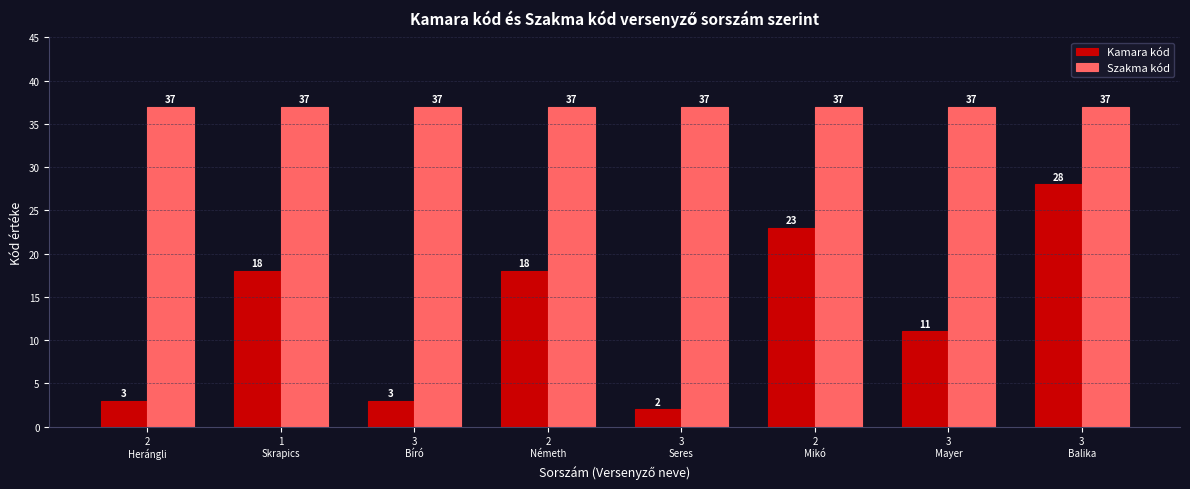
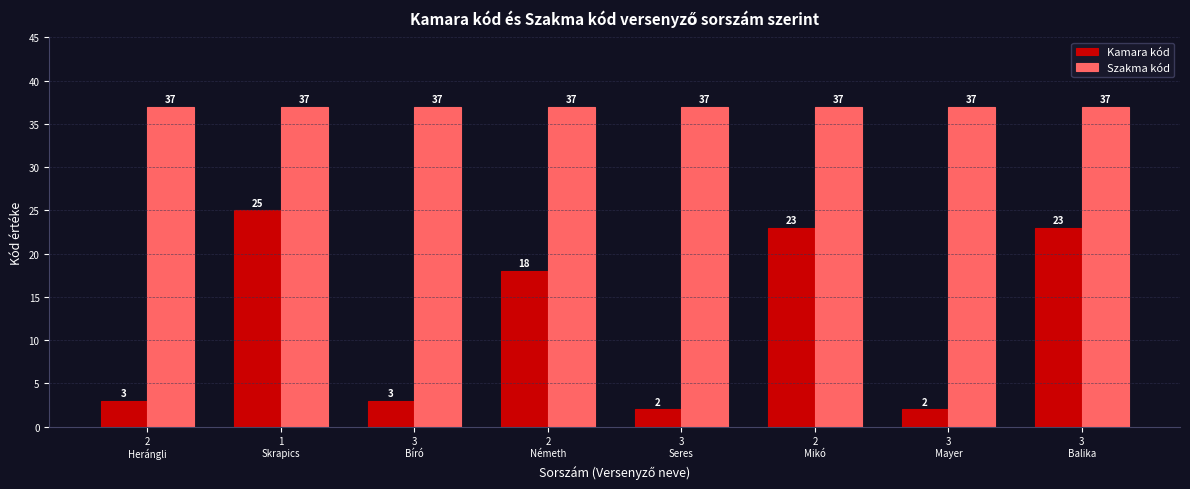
  {
    "Kamara kód": {
      "2 Herángli": 3,
-     "1 Skrapics": 18,
+     "1 Skrapics": 25,
      "3 Bíró": 3,
      "2 Németh": 18,
      "3 Seres": 2,
      "2 Mikó": 23,
-     "3 Mayer": 11,
-     "3 Balika": 28
+     "3 Mayer": 2,
+     "3 Balika": 23
    },
    "Szakma kód": {
      "2 Herángli": 37,
      "1 Skrapics": 37,
      "3 Bíró": 37,
      "2 Németh": 37,
      "3 Seres": 37,
      "2 Mikó": 37,
      "3 Mayer": 37,
      "3 Balika": 37
    }
  }
